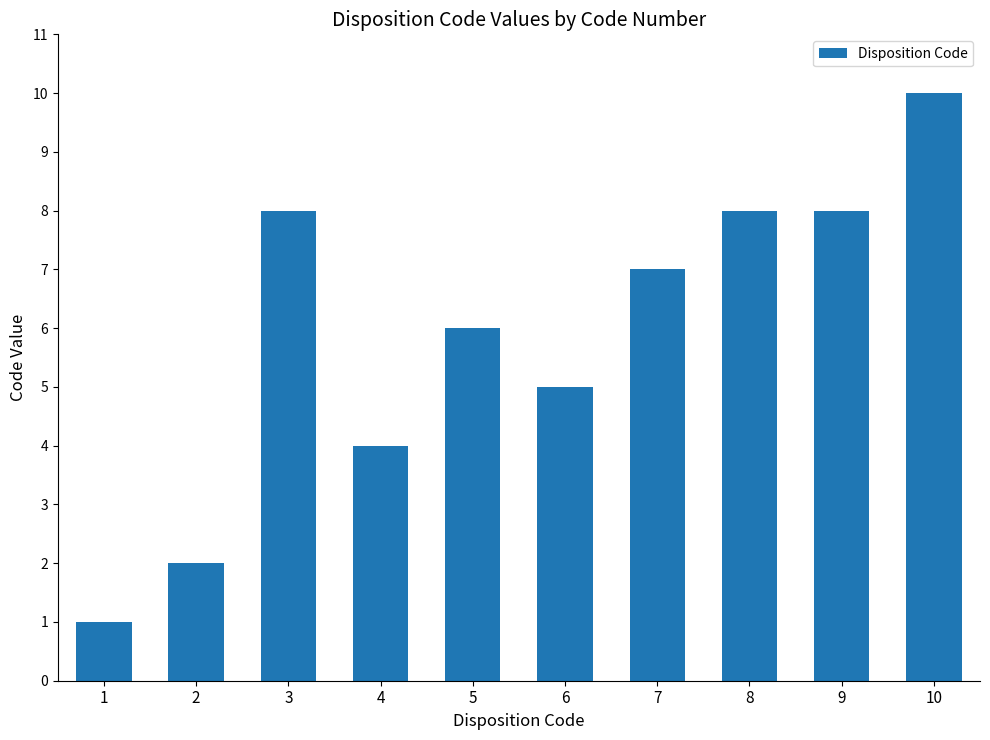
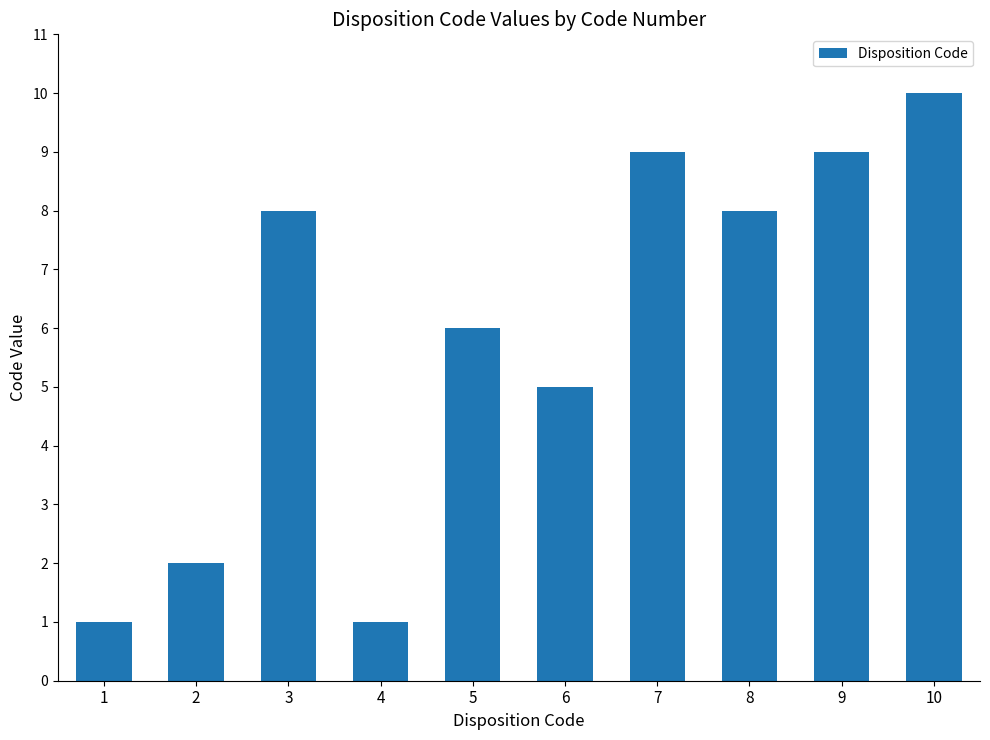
  {
    "1": 1,
    "2": 2,
    "3": 8,
-   "4": 4,
+   "4": 1,
    "5": 6,
    "6": 5,
-   "7": 7,
+   "7": 9,
    "8": 8,
-   "9": 8,
+   "9": 9,
    "10": 10
  }
